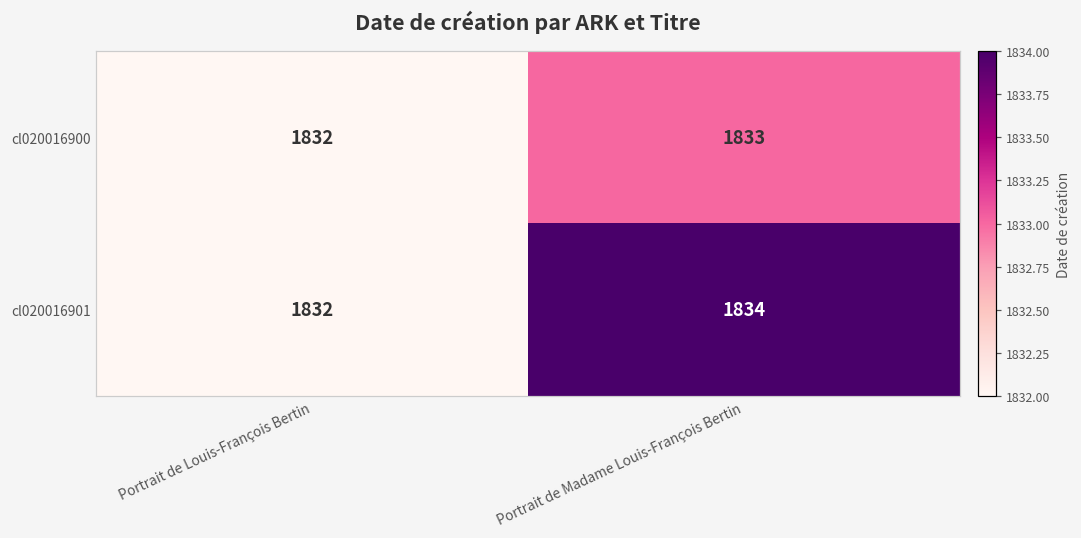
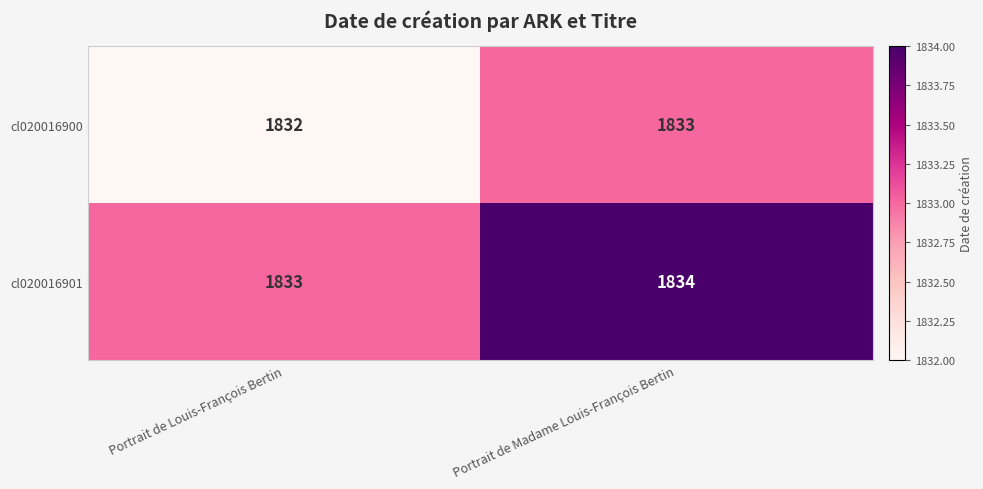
  {
    "cl020016900": {
      "Portrait de Louis-François Bertin": 1832,
      "Portrait de Madame Louis-François Bertin": 1833
    },
    "cl020016901": {
-     "Portrait de Louis-François Bertin": 1832,
+     "Portrait de Louis-François Bertin": 1833,
      "Portrait de Madame Louis-François Bertin": 1834
    }
  }
